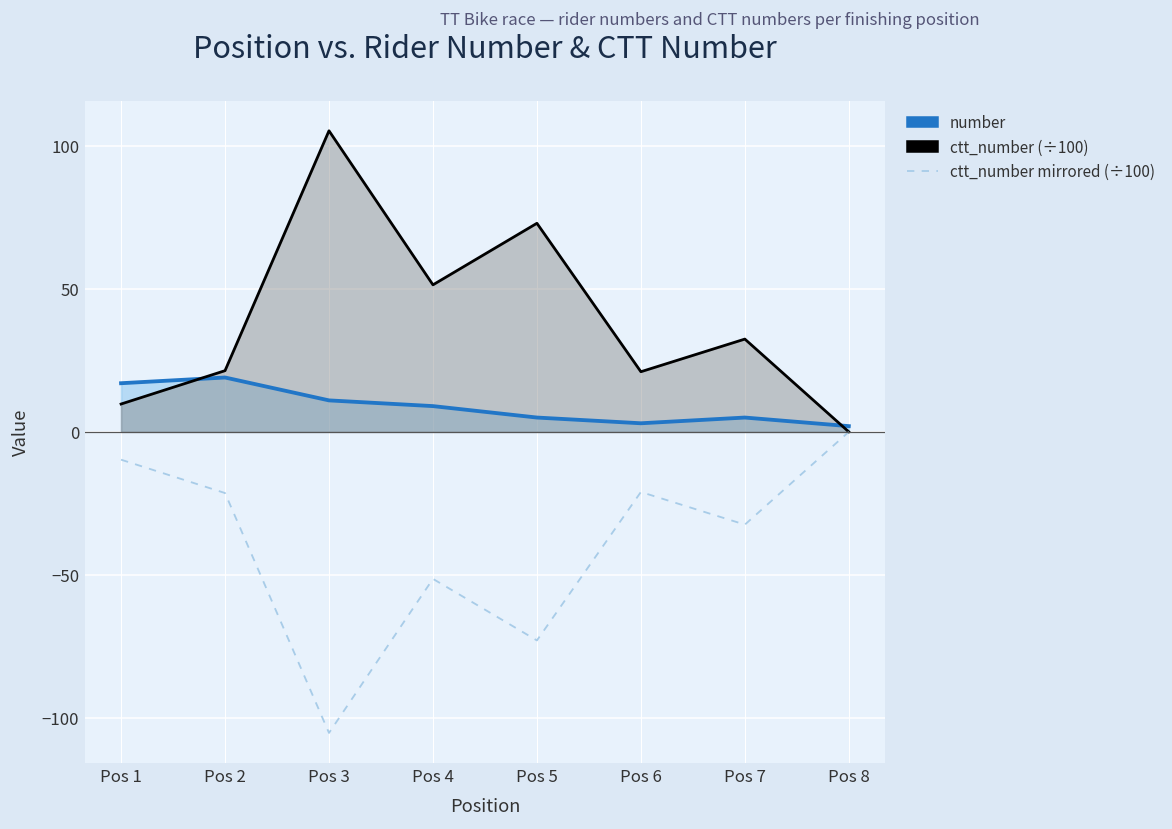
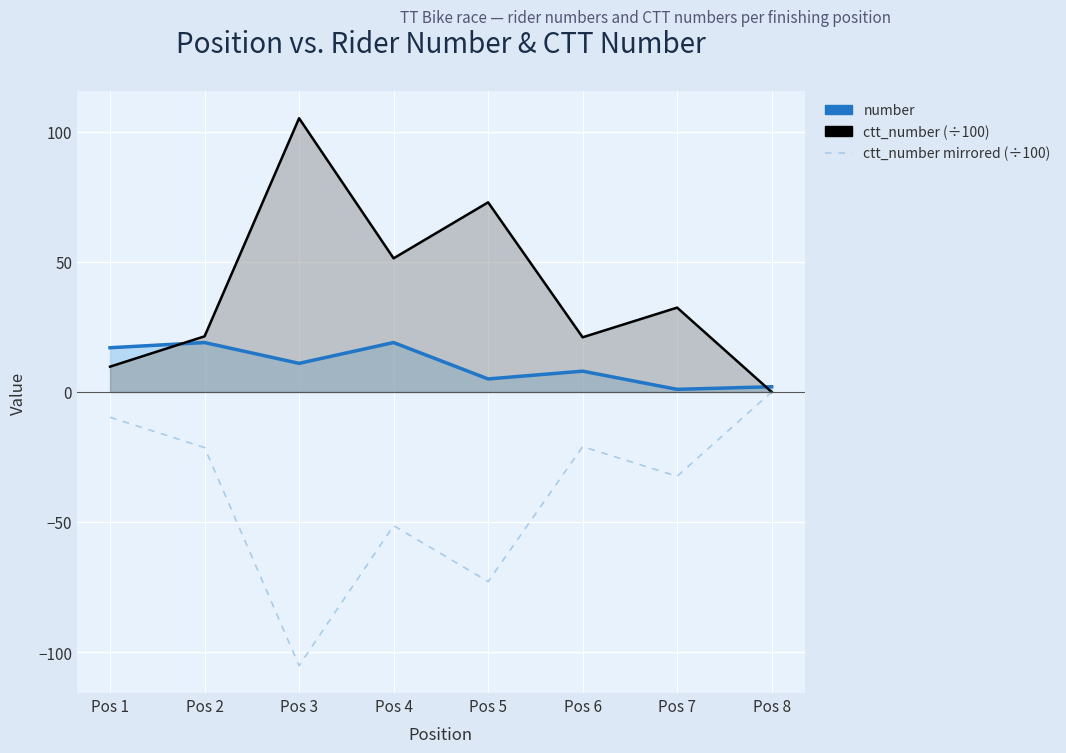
  {
    "number": {
      "Pos 1": 17,
      "Pos 2": 19,
      "Pos 3": 11,
-     "Pos 4": 9,
+     "Pos 4": 19,
      "Pos 5": 5,
-     "Pos 6": 3,
-     "Pos 7": 5,
+     "Pos 6": 8,
+     "Pos 7": 1,
      "Pos 8": 2
    },
    "ctt_number (÷100)": {
      "Pos 1": 10,
      "Pos 2": 21,
      "Pos 3": 105,
      "Pos 4": 51,
      "Pos 5": 73,
      "Pos 6": 21,
      "Pos 7": 32
    },
    "ctt_number mirrored (÷100)": {
      "Pos 1": -10,
      "Pos 2": -21,
      "Pos 3": -105,
      "Pos 4": -51,
      "Pos 5": -73,
      "Pos 6": -21,
      "Pos 7": -32
    }
  }
